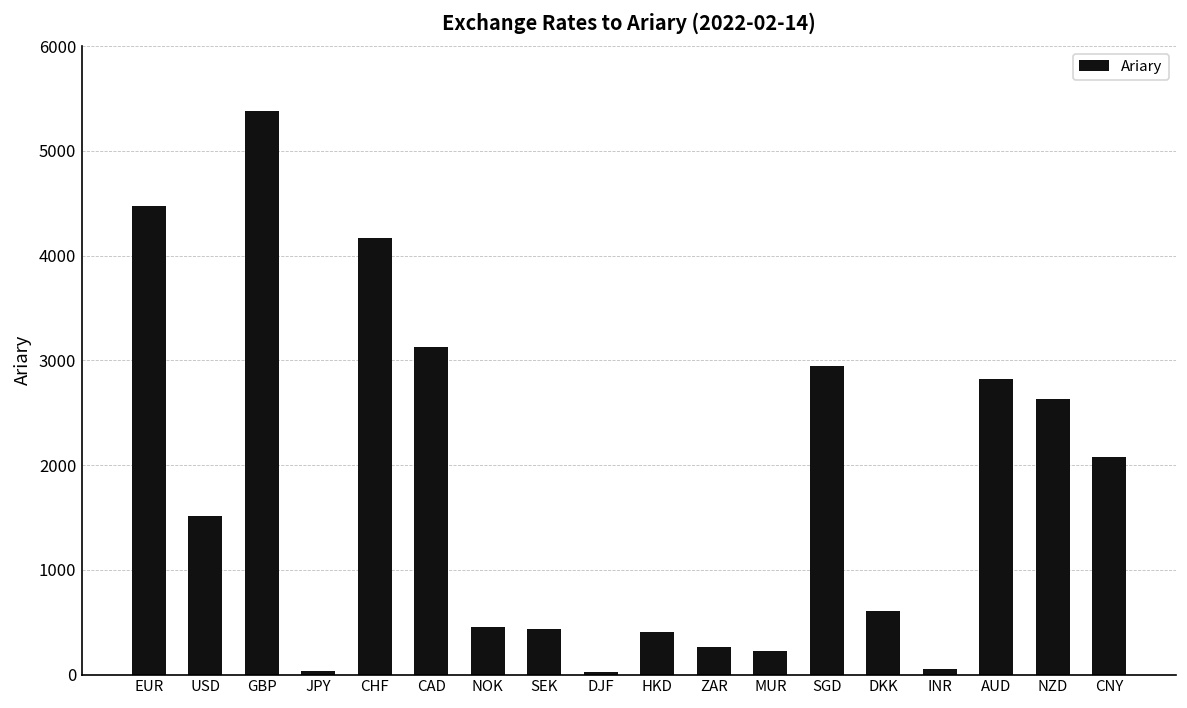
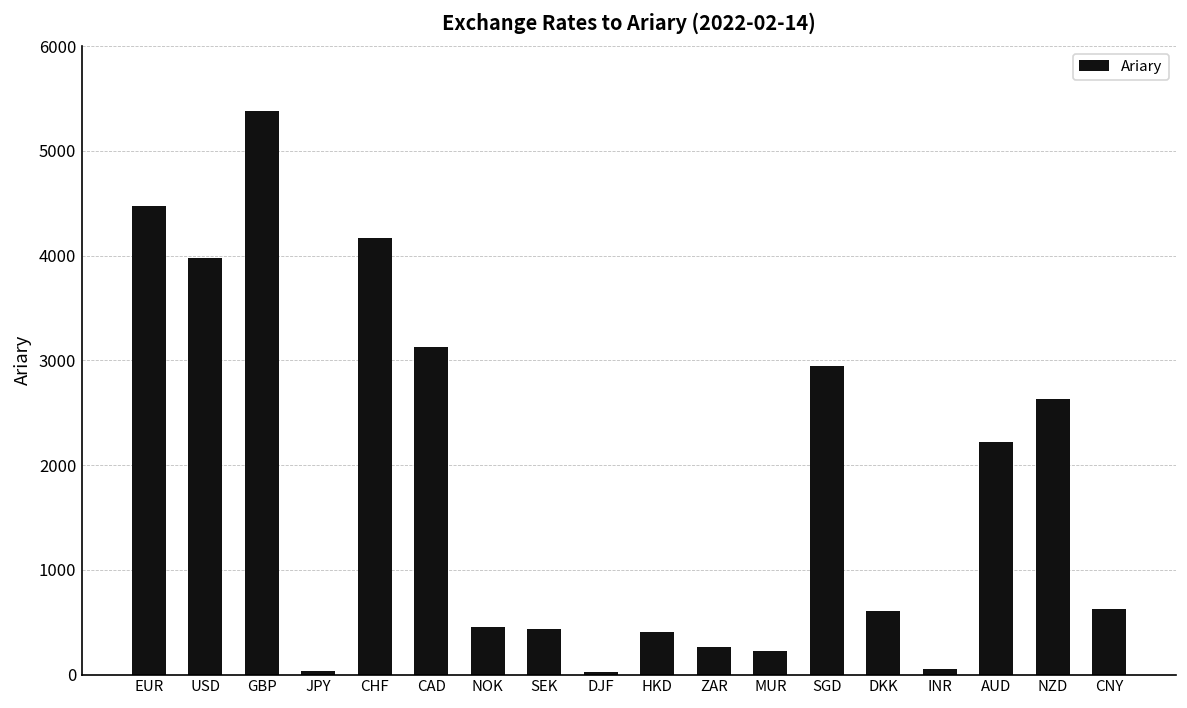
  {
    "EUR": 4500,
-   "USD": 1500,
+   "USD": 4000,
    "GBP": 5400,
    "JPY": 0,
    "CHF": 4200,
    "CAD": 3100,
    "NOK": 500,
    "SEK": 400,
    "HKD": 400,
    "ZAR": 300,
    "MUR": 200,
    "SGD": 2900,
    "DKK": 600,
    "INR": 100,
-   "AUD": 2800,
+   "AUD": 2200,
    "NZD": 2600,
-   "CNY": 2100
+   "CNY": 600
  }
